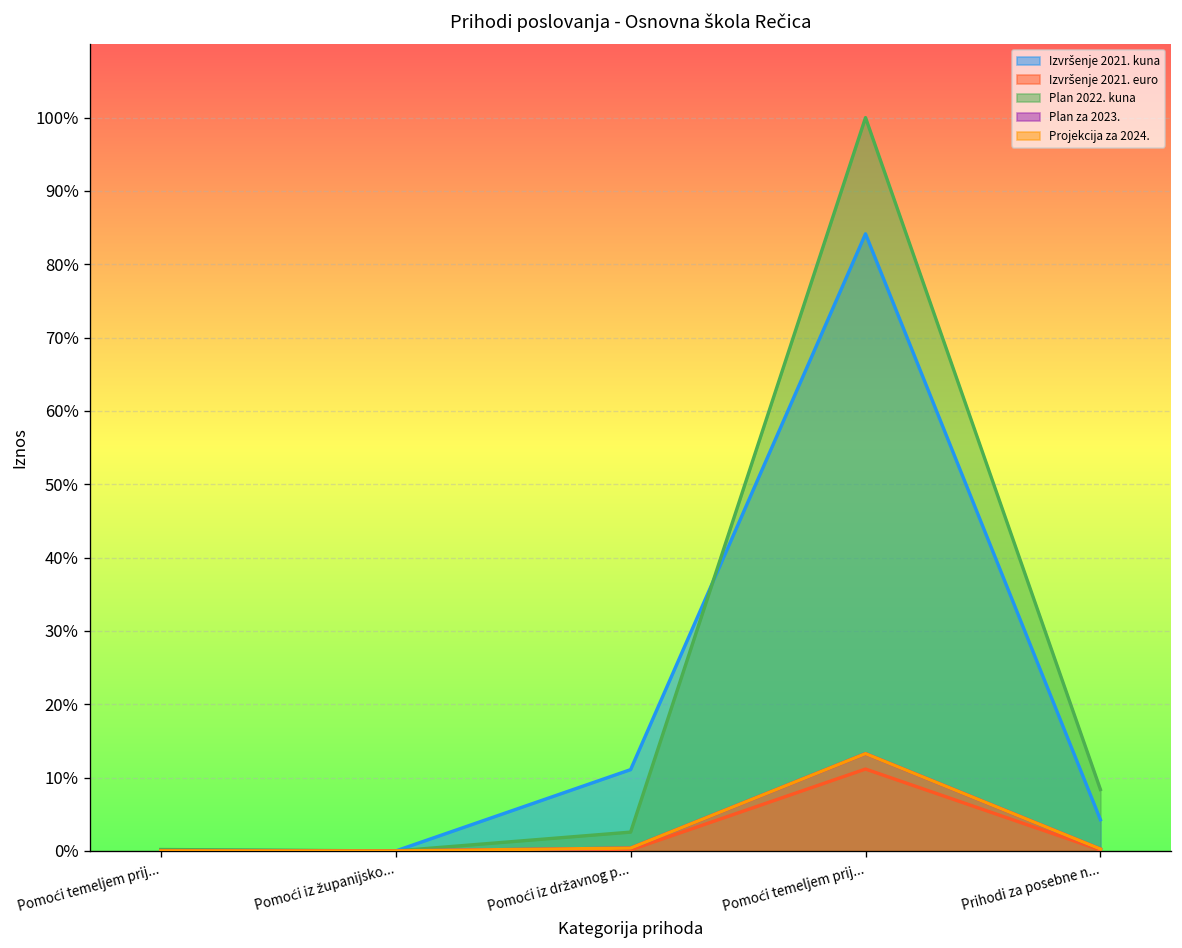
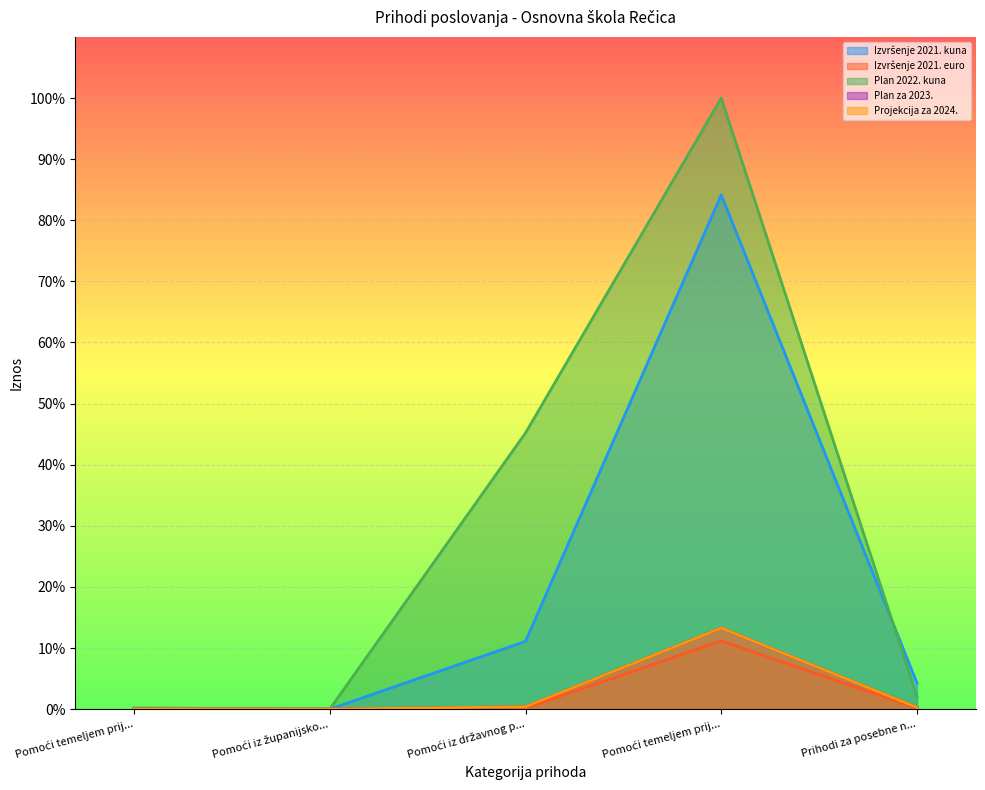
  {
    "Izvršenje 2021. kuna": {
      "Pomoći iz državnog p...": "11%",
      "Prihodi za posebne n...": "4%"
    },
    "Plan 2022. kuna": {
-     "Pomoći iz državnog p...": "3%",
-     "Prihodi za posebne n...": "8%"
+     "Pomoći iz državnog p...": "45%",
+     "Prihodi za posebne n...": "2%"
    }
  }
